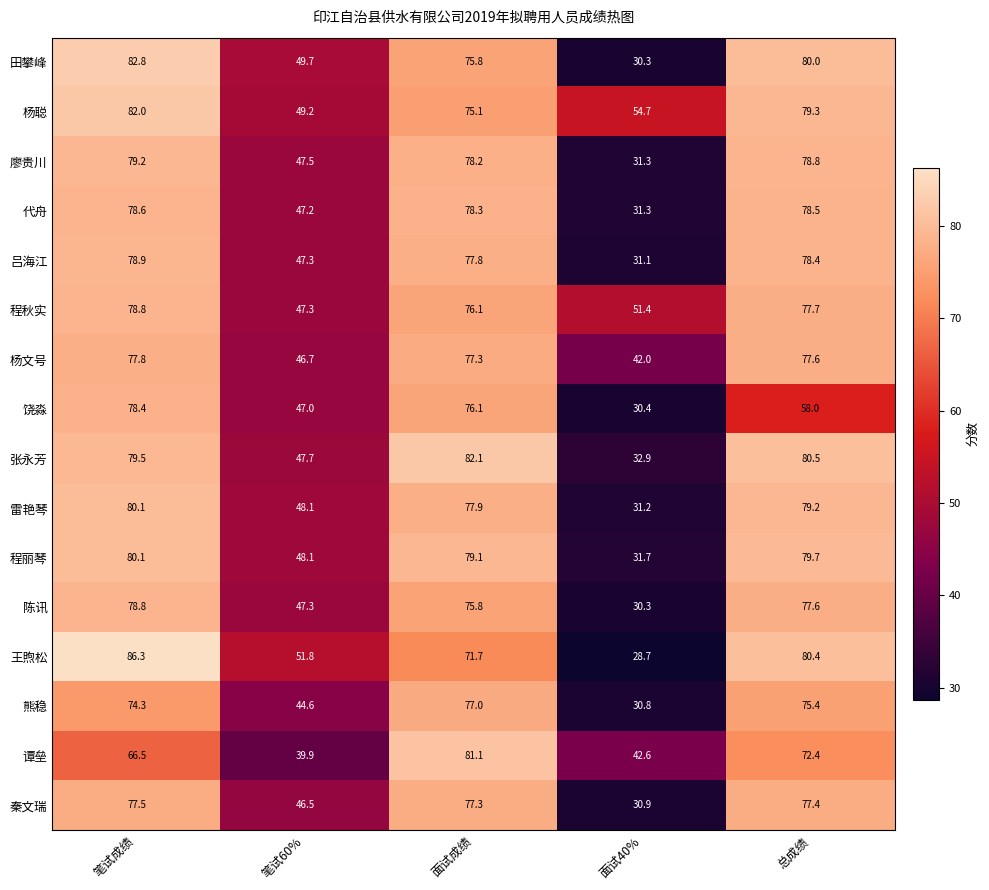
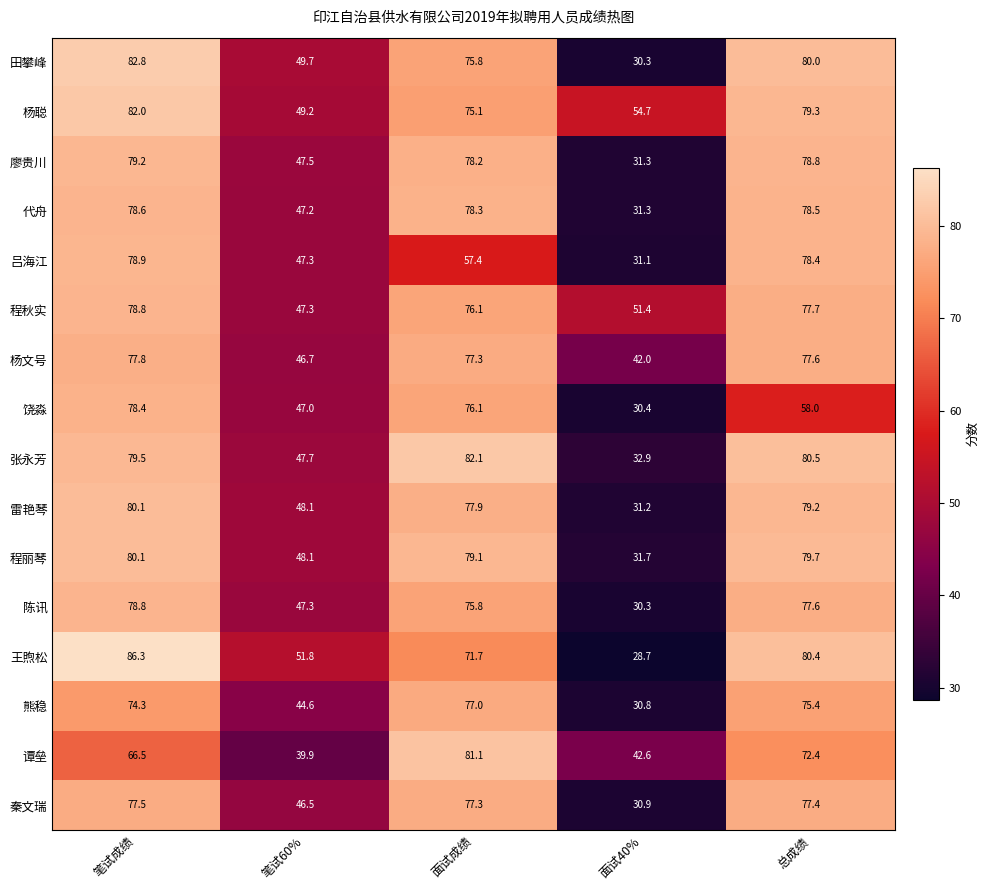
  {
    "田攀峰": {
      "笔试成绩": 82.8,
      "笔试60%": 49.7,
      "面试成绩": 75.8,
      "面试40%": 30.3,
      "总成绩": 80.0
    },
    "杨聪": {
      "笔试成绩": 82.0,
      "笔试60%": 49.2,
      "面试成绩": 75.1,
      "面试40%": 54.7,
      "总成绩": 79.3
    },
    "廖贵川": {
      "笔试成绩": 79.2,
      "笔试60%": 47.5,
      "面试成绩": 78.2,
      "面试40%": 31.3,
      "总成绩": 78.8
    },
    "代舟": {
      "笔试成绩": 78.6,
      "笔试60%": 47.2,
      "面试成绩": 78.3,
      "面试40%": 31.3,
      "总成绩": 78.5
    },
    "吕海江": {
      "笔试成绩": 78.9,
      "笔试60%": 47.3,
-     "面试成绩": 77.8,
+     "面试成绩": 57.4,
      "面试40%": 31.1,
      "总成绩": 78.4
    },
    "程秋实": {
      "笔试成绩": 78.8,
      "笔试60%": 47.3,
      "面试成绩": 76.1,
      "面试40%": 51.4,
      "总成绩": 77.7
    },
    "杨文号": {
      "笔试成绩": 77.8,
      "笔试60%": 46.7,
      "面试成绩": 77.3,
      "面试40%": 42.0,
      "总成绩": 77.6
    },
    "饶淼": {
      "笔试成绩": 78.4,
      "笔试60%": 47.0,
      "面试成绩": 76.1,
      "面试40%": 30.4,
      "总成绩": 58.0
    },
    "张永芳": {
      "笔试成绩": 79.5,
      "笔试60%": 47.7,
      "面试成绩": 82.1,
      "面试40%": 32.9,
      "总成绩": 80.5
    },
    "雷艳琴": {
      "笔试成绩": 80.1,
      "笔试60%": 48.1,
      "面试成绩": 77.9,
      "面试40%": 31.2,
      "总成绩": 79.2
    },
    "程丽琴": {
      "笔试成绩": 80.1,
      "笔试60%": 48.1,
      "面试成绩": 79.1,
      "面试40%": 31.7,
      "总成绩": 79.7
    },
    "陈讯": {
      "笔试成绩": 78.8,
      "笔试60%": 47.3,
      "面试成绩": 75.8,
      "面试40%": 30.3,
      "总成绩": 77.6
    },
    "王煦松": {
      "笔试成绩": 86.3,
      "笔试60%": 51.8,
      "面试成绩": 71.7,
      "面试40%": 28.7,
      "总成绩": 80.4
    },
    "熊稳": {
      "笔试成绩": 74.3,
      "笔试60%": 44.6,
      "面试成绩": 77.0,
      "面试40%": 30.8,
      "总成绩": 75.4
    },
    "谭垒": {
      "笔试成绩": 66.5,
      "笔试60%": 39.9,
      "面试成绩": 81.1,
      "面试40%": 42.6,
      "总成绩": 72.4
    },
    "秦文瑞": {
      "笔试成绩": 77.5,
      "笔试60%": 46.5,
      "面试成绩": 77.3,
      "面试40%": 30.9,
      "总成绩": 77.4
    }
  }
